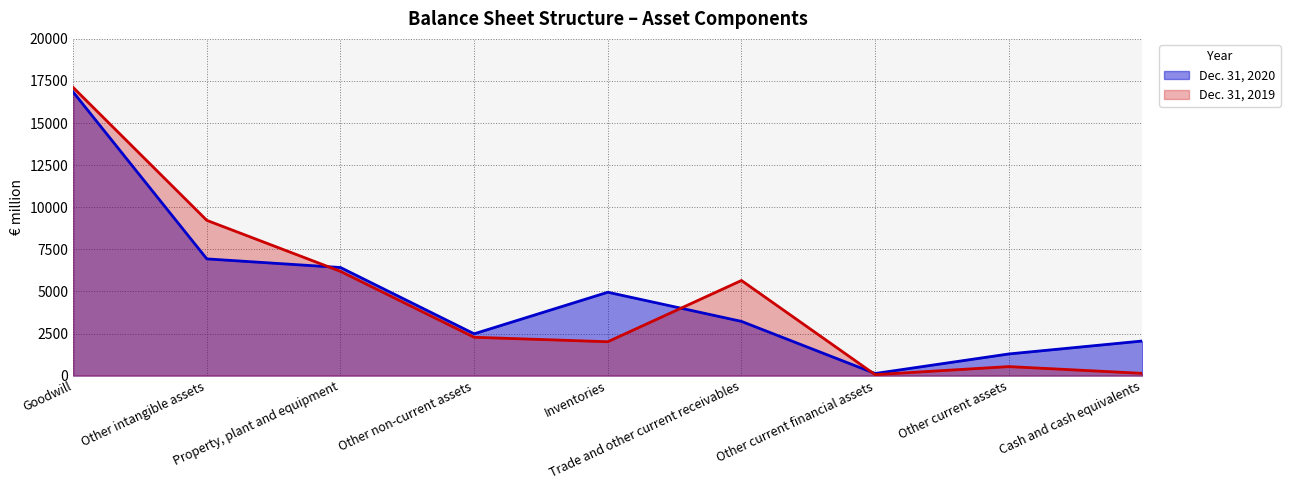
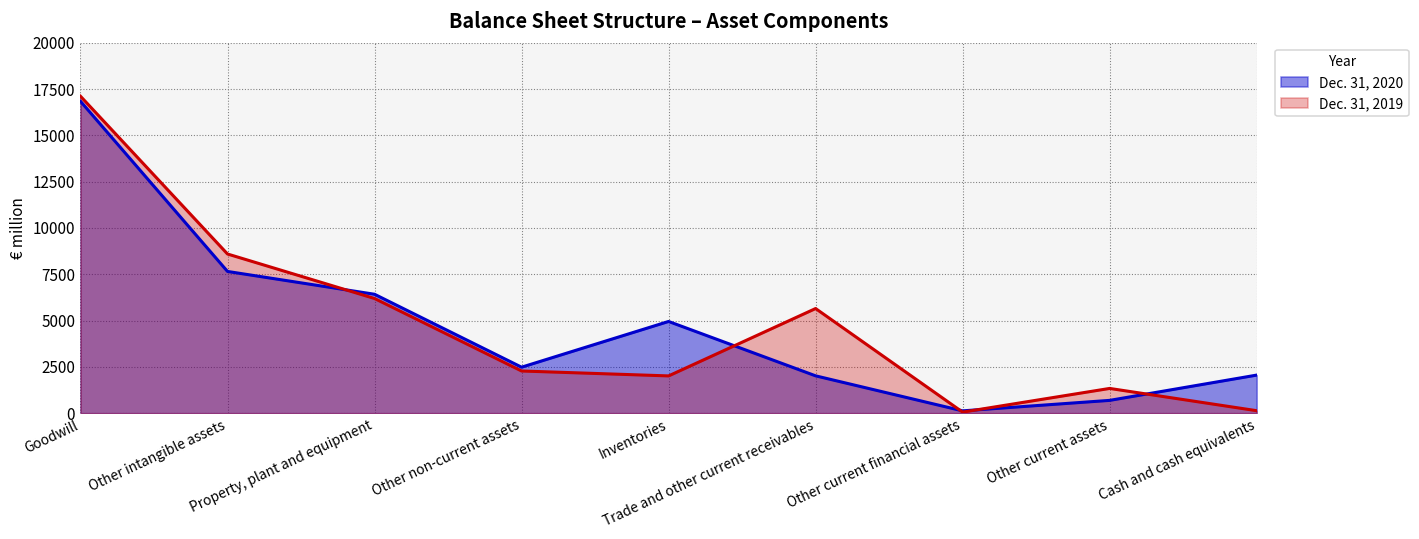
  {
    "Dec. 31, 2020": {
      "Goodwill": 16800,
-     "Other intangible assets": 6900,
+     "Other intangible assets": 7700,
      "Property, plant and equipment": 6400,
      "Other non-current assets": 2500,
      "Inventories": 5000,
-     "Trade and other current receivables": 3200,
-     "Other current assets": 1300,
+     "Trade and other current receivables": 2000,
+     "Other current assets": 700,
      "Cash and cash equivalents": 2100
    },
    "Dec. 31, 2019": {
      "Goodwill": 17100,
-     "Other intangible assets": 9200,
+     "Other intangible assets": 8600,
      "Property, plant and equipment": 6200,
      "Other non-current assets": 2300,
      "Inventories": 2000,
      "Trade and other current receivables": 5700,
-     "Other current assets": 500,
+     "Other current assets": 1300,
      "Cash and cash equivalents": 100
    }
  }
